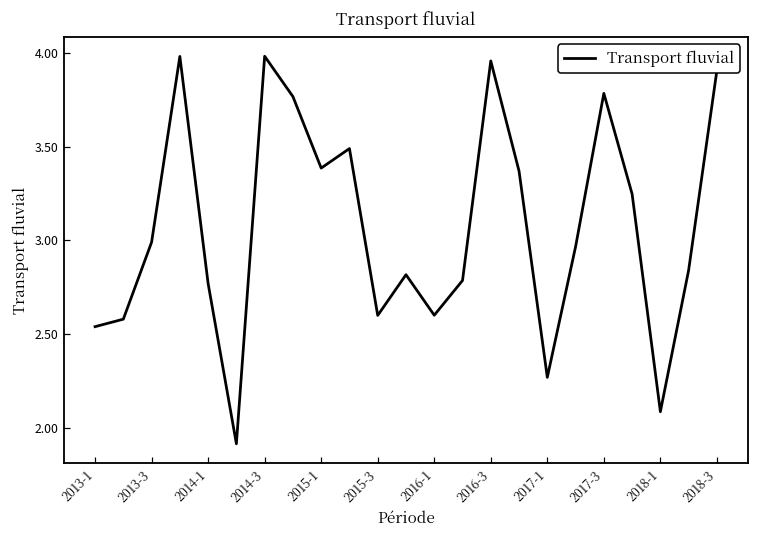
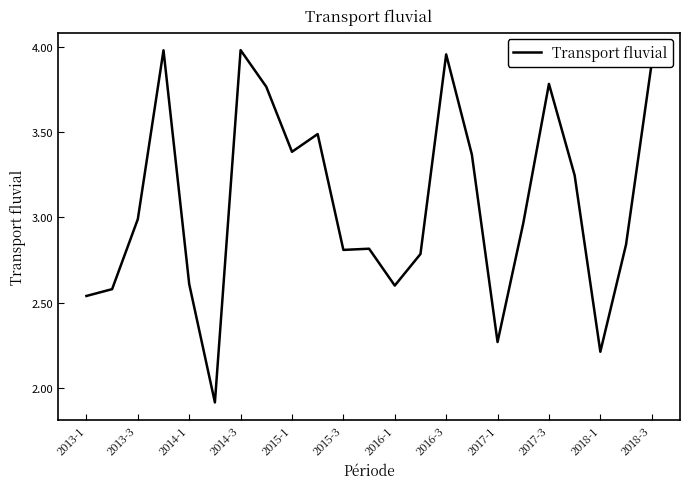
  {
    "2013-1": 2.54,
    "2013-3": 2.99,
-   "2014-1": 2.77,
+   "2014-1": 2.61,
    "2014-3": 3.98,
    "2015-1": 3.39,
-   "2015-3": 2.60,
+   "2015-3": 2.81,
    "2016-1": 2.60,
    "2016-3": 3.96,
    "2017-1": 2.27,
    "2017-3": 3.78,
-   "2018-1": 2.09
+   "2018-1": 2.21
  }
